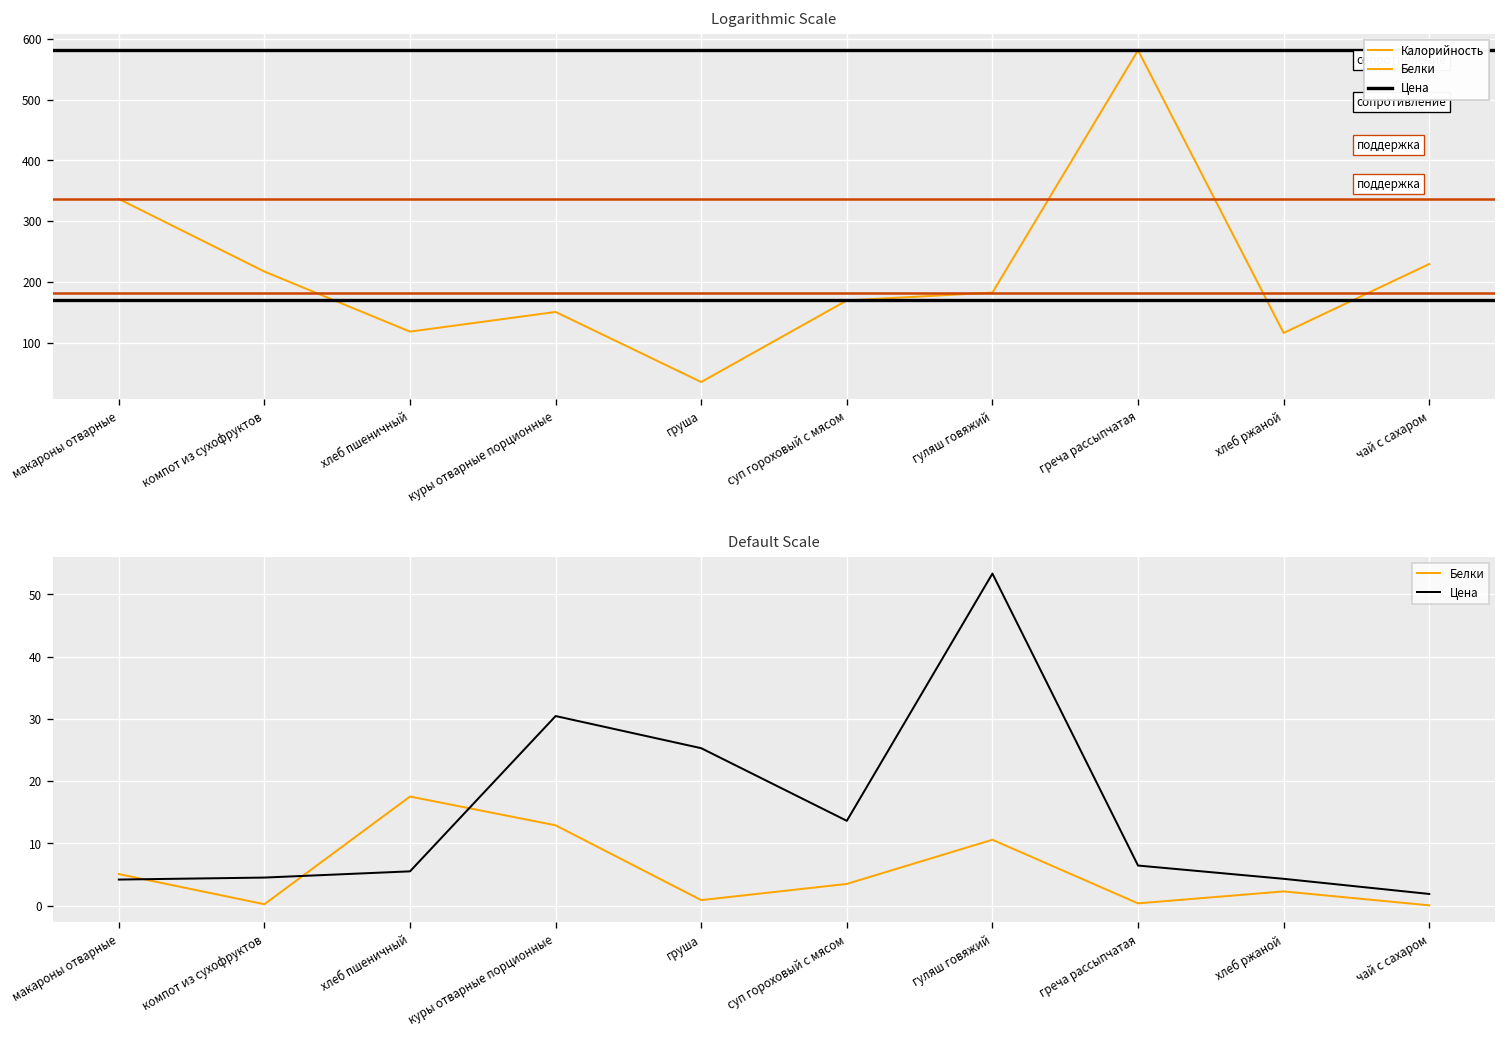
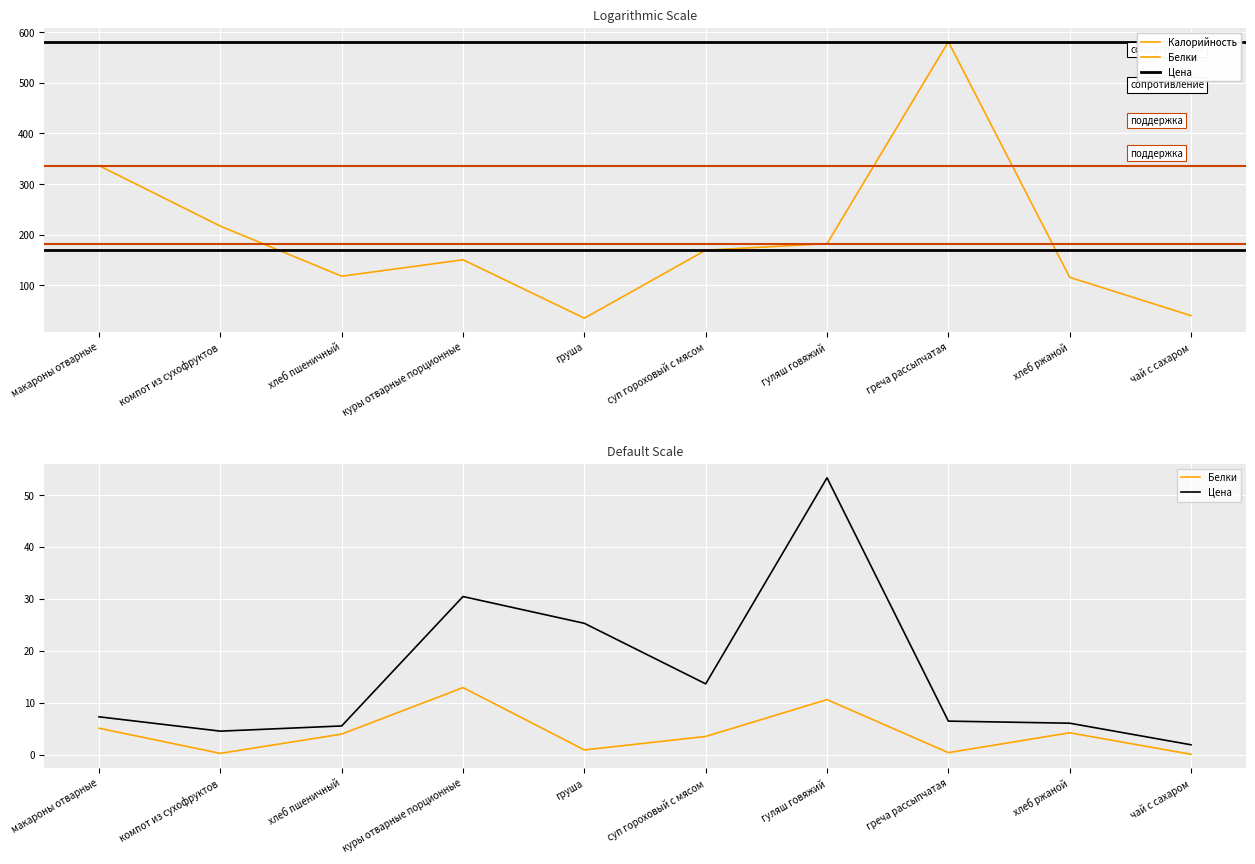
  {
    "Logarithmic Scale": {
      "макароны отварные": 340,
      "компот из сухофруктов": 220,
      "хлеб пшеничный": 120,
      "куры отварные порционные": 150,
      "груша": 40,
      "суп гороховый с мясом": 170,
      "гуляш говяжий": 180,
      "греча рассыпчатая": 580,
      "хлеб ржаной": 120,
-     "чай с сахаром": 230
+     "чай с сахаром": 40
    },
    "Default Scale": {
      "Белки": {
        "макароны отварные": 5,
        "компот из сухофруктов": 0,
-       "хлеб пшеничный": 18,
+       "хлеб пшеничный": 4,
        "куры отварные порционные": 13,
        "груша": 1,
        "суп гороховый с мясом": 4,
        "гуляш говяжий": 11,
        "греча рассыпчатая": 0,
-       "хлеб ржаной": 2,
+       "хлеб ржаной": 4,
        "чай с сахаром": 0
      },
      "Цена": {
-       "макароны отварные": 4,
+       "макароны отварные": 7,
        "компот из сухофруктов": 5,
        "хлеб пшеничный": 6,
        "куры отварные порционные": 30,
        "груша": 25,
        "суп гороховый с мясом": 14,
        "гуляш говяжий": 53,
        "греча рассыпчатая": 6,
-       "хлеб ржаной": 4,
+       "хлеб ржаной": 6,
        "чай с сахаром": 2
      }
    }
  }
